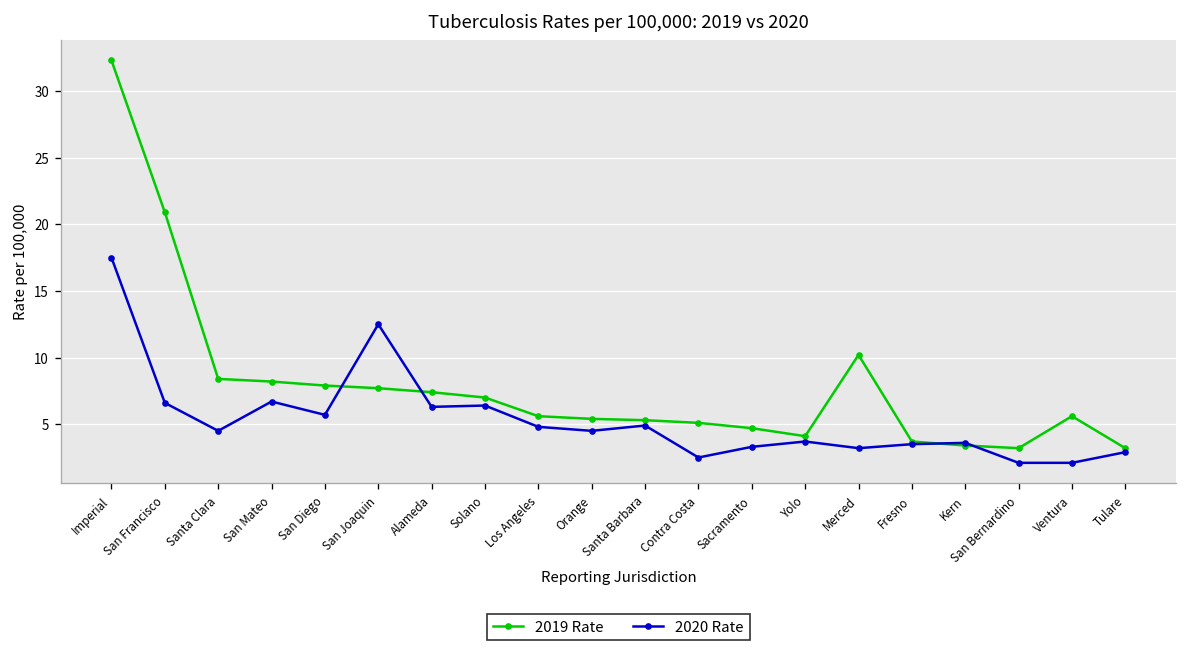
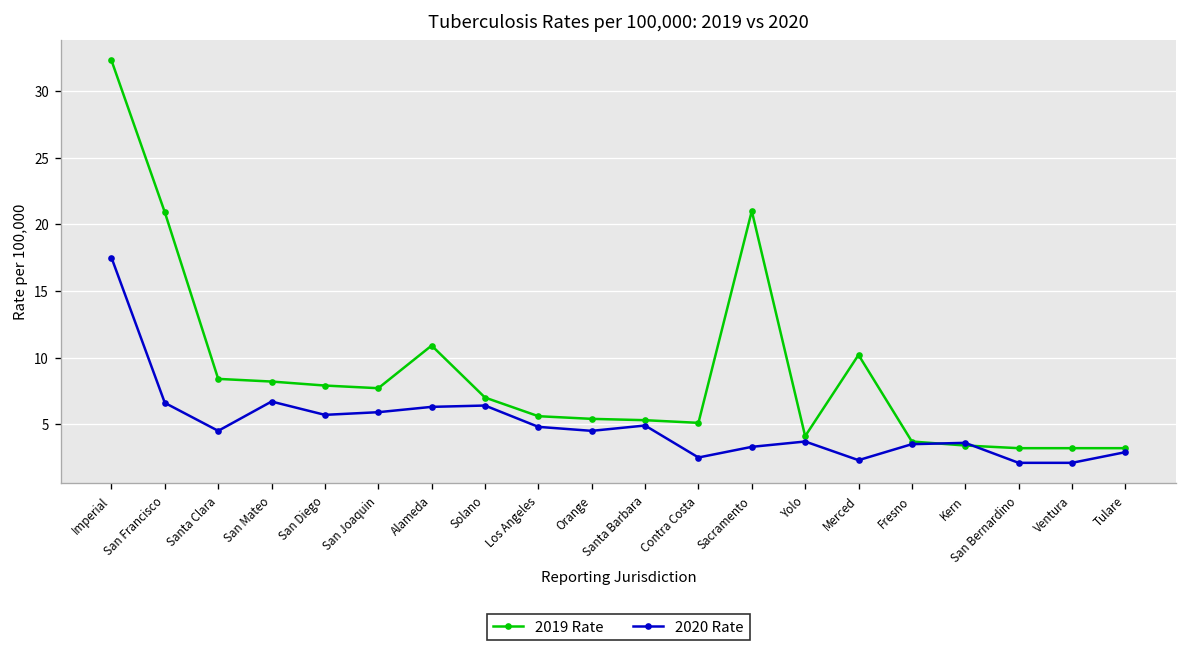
  {
    "2019 Rate": {
      "Imperial": 32.3,
      "San Francisco": 20.9,
      "Santa Clara": 8.4,
      "San Mateo": 8.2,
      "San Diego": 7.9,
      "San Joaquin": 7.7,
-     "Alameda": 7.4,
+     "Alameda": 10.9,
      "Solano": 7.0,
      "Los Angeles": 5.6,
      "Orange": 5.4,
      "Santa Barbara": 5.3,
      "Contra Costa": 5.1,
-     "Sacramento": 4.7,
+     "Sacramento": 21.0,
      "Yolo": 4.1,
      "Merced": 10.2,
      "San Bernardino": 3.2,
-     "Ventura": 5.6,
+     "Ventura": 3.2,
      "Tulare": 3.2
    },
    "2020 Rate": {
      "Imperial": 17.5,
      "San Francisco": 6.6,
      "Santa Clara": 4.5,
      "San Mateo": 6.7,
      "San Diego": 5.7,
-     "San Joaquin": 12.5,
+     "San Joaquin": 5.9,
      "Alameda": 6.3,
      "Solano": 6.4,
      "Los Angeles": 4.8,
      "Orange": 4.5,
      "Santa Barbara": 4.9,
      "Contra Costa": 2.5,
      "Sacramento": 3.3,
      "Yolo": 3.7,
-     "Merced": 3.2,
+     "Merced": 2.3,
      "San Bernardino": 2.1,
      "Ventura": 2.1,
      "Tulare": 2.9
    }
  }
